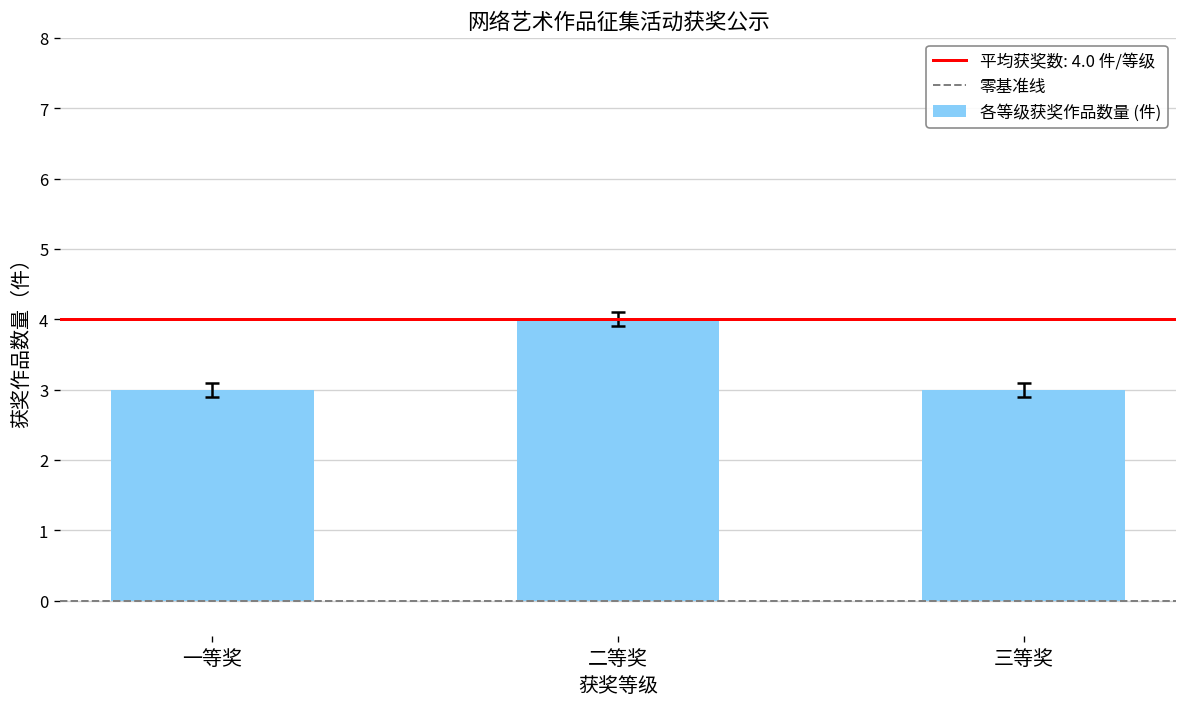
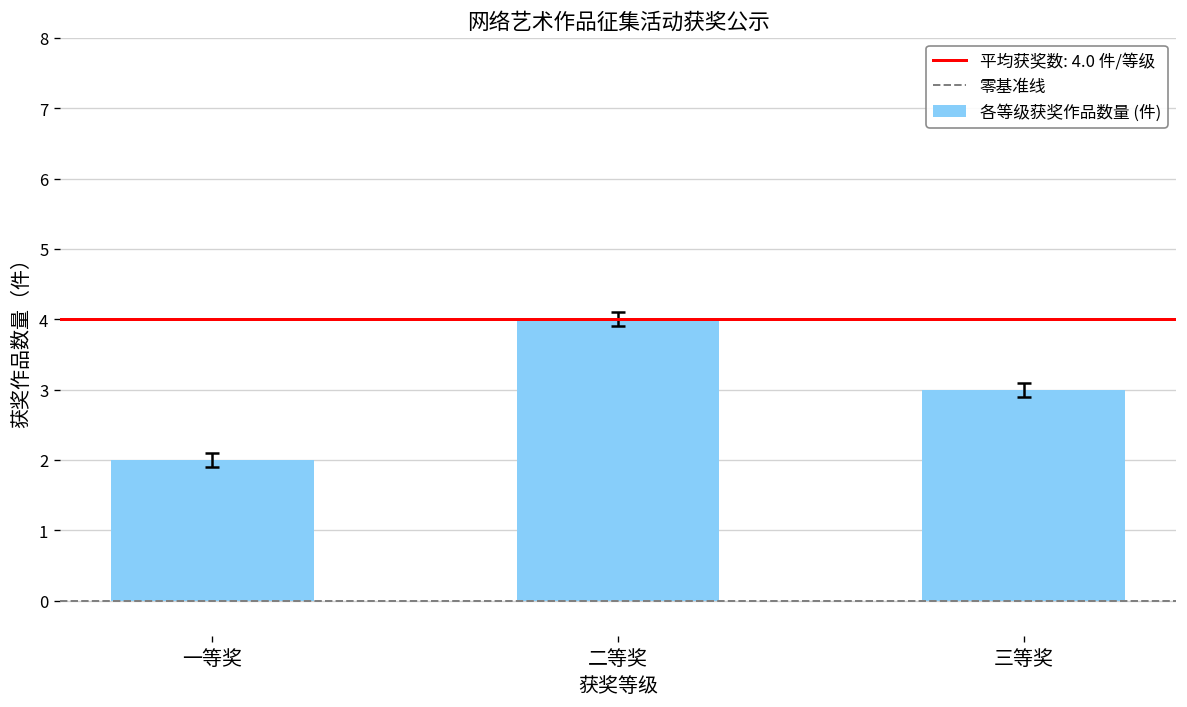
  {
    "各等级获奖作品数量 (件)": {
-     "一等奖": 3,
+     "一等奖": 2,
      "二等奖": 4,
      "三等奖": 3
    }
  }
